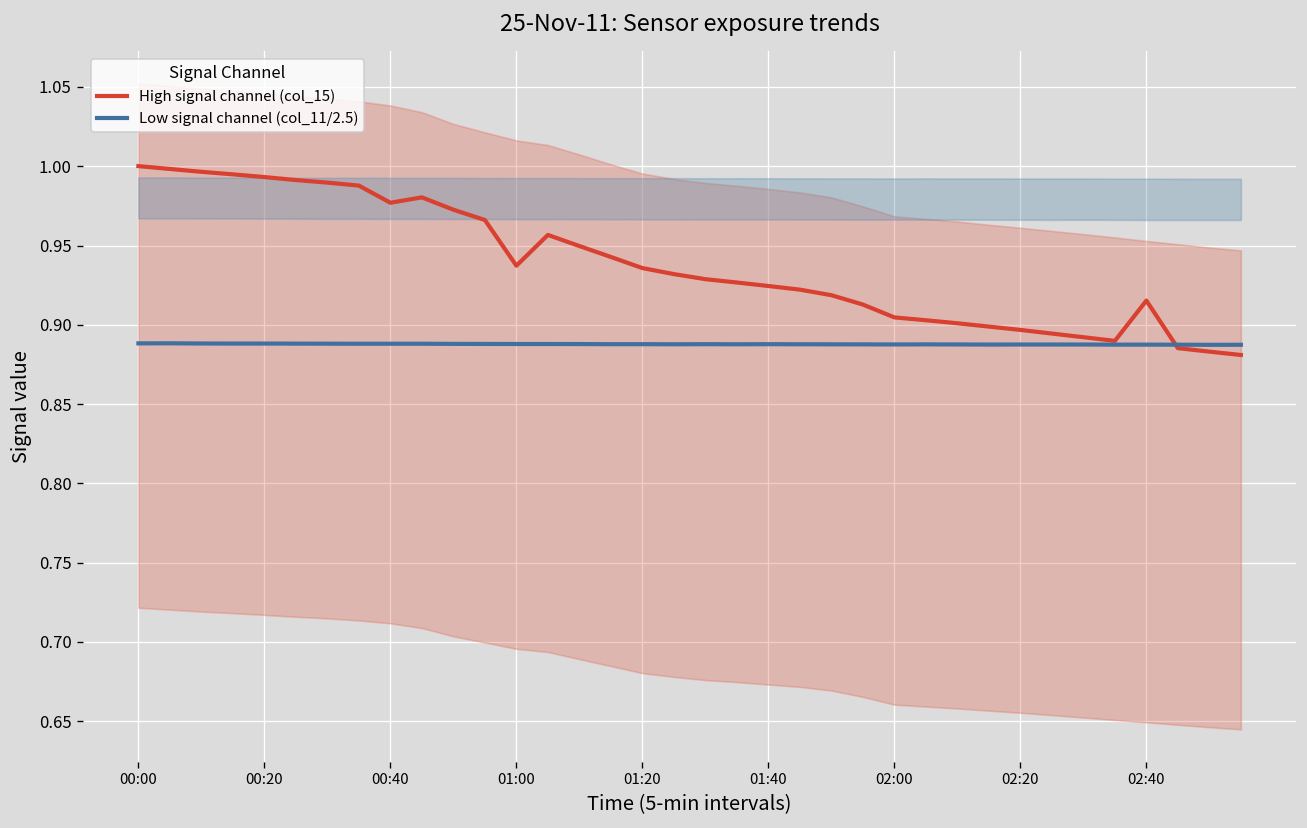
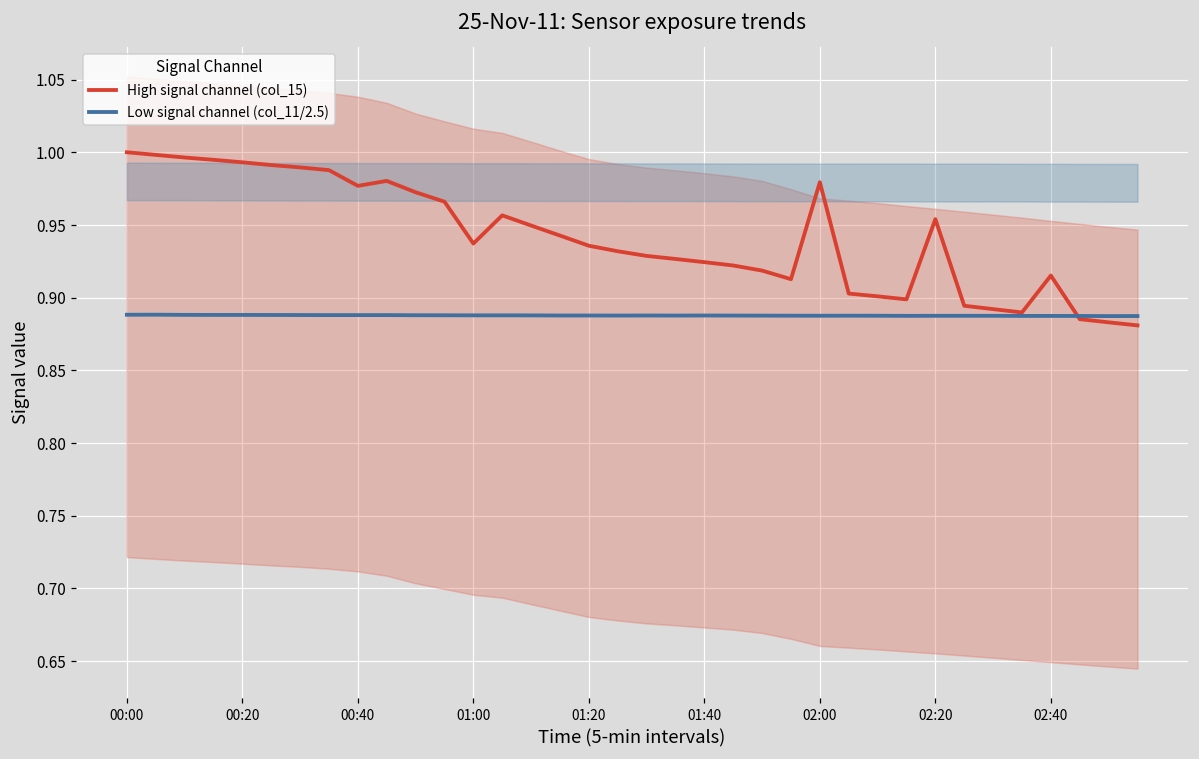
  {
    "High signal channel (col_15)": {
      "00:00": 1.000,
      "00:40": 0.977,
      "01:00": 0.937,
      "01:20": 0.936,
      "01:40": 0.925,
-     "02:00": 0.905,
-     "02:20": 0.897,
+     "02:00": 0.980,
+     "02:20": 0.954,
      "02:40": 0.915
    }
  }
